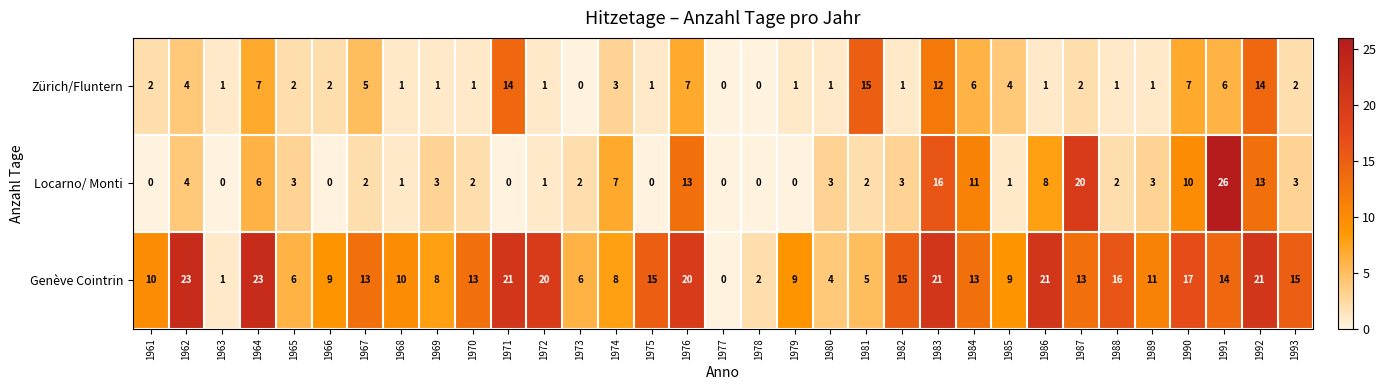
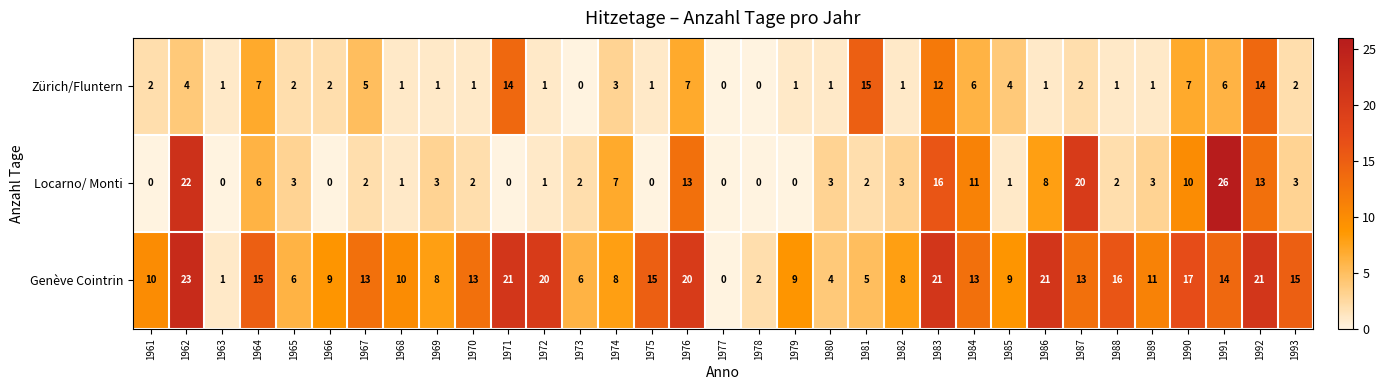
  {
    "Zürich/Fluntern": {
      "1961": 2,
      "1962": 4,
      "1963": 1,
      "1964": 7,
      "1965": 2,
      "1966": 2,
      "1967": 5,
      "1968": 1,
      "1969": 1,
      "1970": 1,
      "1971": 14,
      "1972": 1,
      "1973": 0,
      "1974": 3,
      "1975": 1,
      "1976": 7,
      "1977": 0,
      "1978": 0,
      "1979": 1,
      "1980": 1,
      "1981": 15,
      "1982": 1,
      "1983": 12,
      "1984": 6,
      "1985": 4,
      "1986": 1,
      "1987": 2,
      "1988": 1,
      "1989": 1,
      "1990": 7,
      "1991": 6,
      "1992": 14,
      "1993": 2
    },
    "Locarno/ Monti": {
      "1961": 0,
-     "1962": 4,
+     "1962": 22,
      "1963": 0,
      "1964": 6,
      "1965": 3,
      "1966": 0,
      "1967": 2,
      "1968": 1,
      "1969": 3,
      "1970": 2,
      "1971": 0,
      "1972": 1,
      "1973": 2,
      "1974": 7,
      "1975": 0,
      "1976": 13,
      "1977": 0,
      "1978": 0,
      "1979": 0,
      "1980": 3,
      "1981": 2,
      "1982": 3,
      "1983": 16,
      "1984": 11,
      "1985": 1,
      "1986": 8,
      "1987": 20,
      "1988": 2,
      "1989": 3,
      "1990": 10,
      "1991": 26,
      "1992": 13,
      "1993": 3
    },
    "Genève Cointrin": {
      "1961": 10,
      "1962": 23,
      "1963": 1,
-     "1964": 23,
+     "1964": 15,
      "1965": 6,
      "1966": 9,
      "1967": 13,
      "1968": 10,
      "1969": 8,
      "1970": 13,
      "1971": 21,
      "1972": 20,
      "1973": 6,
      "1974": 8,
      "1975": 15,
      "1976": 20,
      "1977": 0,
      "1978": 2,
      "1979": 9,
      "1980": 4,
      "1981": 5,
-     "1982": 15,
+     "1982": 8,
      "1983": 21,
      "1984": 13,
      "1985": 9,
      "1986": 21,
      "1987": 13,
      "1988": 16,
      "1989": 11,
      "1990": 17,
      "1991": 14,
      "1992": 21,
      "1993": 15
    }
  }
